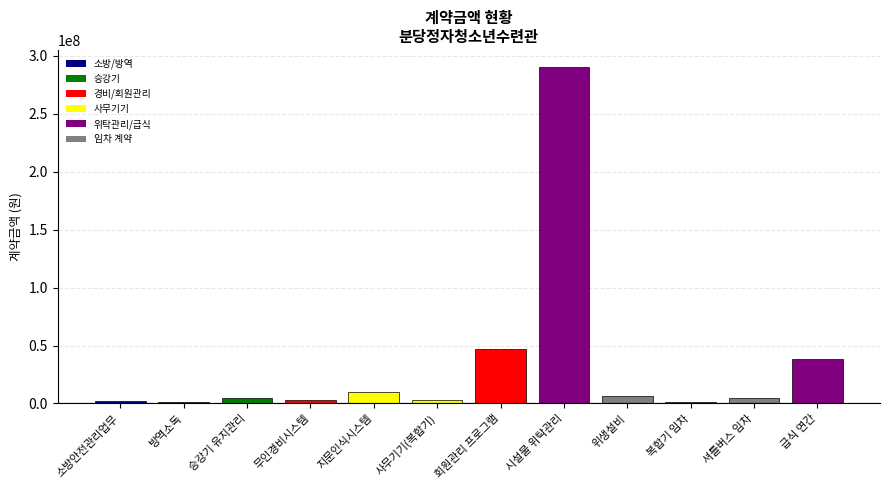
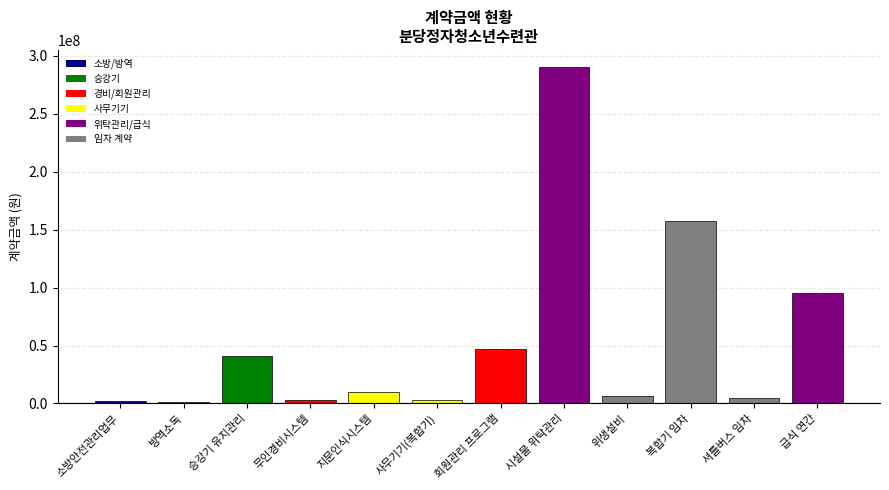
  {
    "소방안전관리업무": 2000000,
-   "승강기 유지관리": 5000000,
+   "승강기 유지관리": 41000000,
    "무인경비시스템": 3000000,
    "지문인식시스템": 10000000,
    "사무기기(복합기)": 3000000,
    "회원관리 프로그램": 47000000,
    "시설물 위탁관리": 291000000,
    "위생설비": 7000000,
-   "복합기 임차": 1000000,
+   "복합기 임차": 158000000,
    "셔틀버스 임차": 5000000,
-   "급식 연간": 38000000
+   "급식 연간": 95000000
  }
